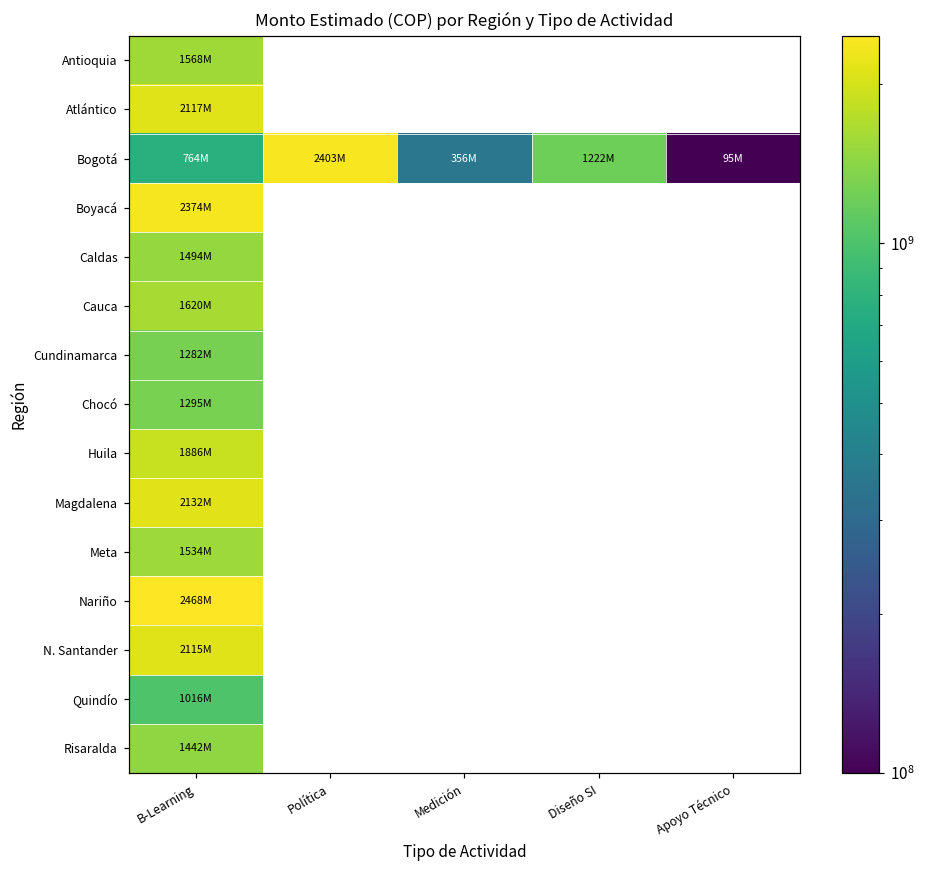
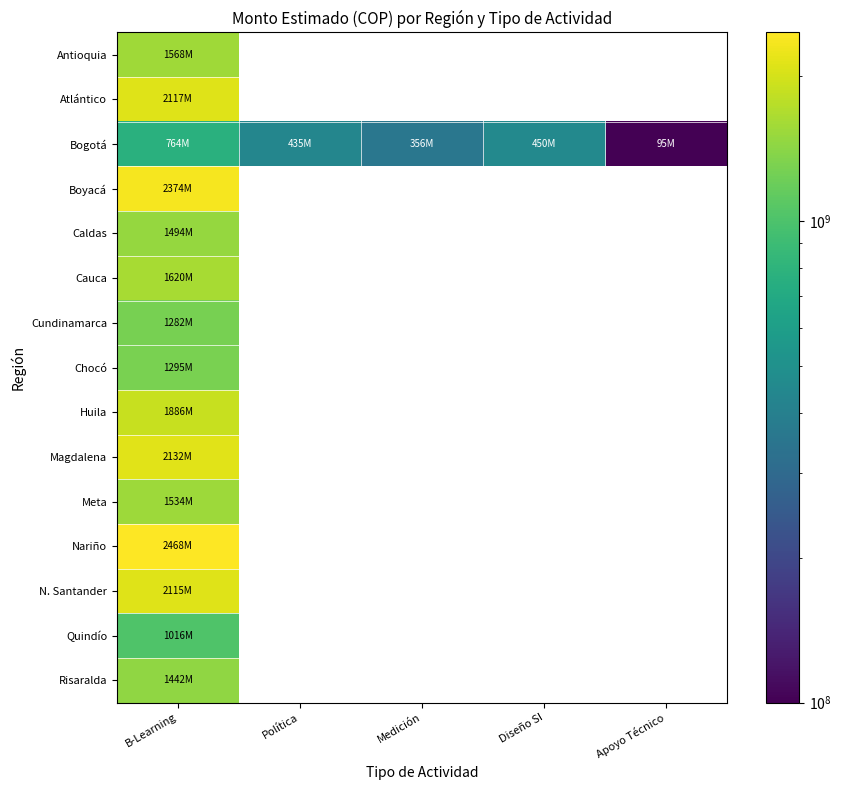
  {
    "Antioquia": {
      "B-Learning": "1568M"
    },
    "Atlántico": {
      "B-Learning": "2117M"
    },
    "Bogotá": {
      "B-Learning": "764M",
-     "Política": "2403M",
+     "Política": "435M",
      "Medición": "356M",
-     "Diseño SI": "1222M",
+     "Diseño SI": "450M",
      "Apoyo Técnico": "95M"
    },
    "Boyacá": {
      "B-Learning": "2374M"
    },
    "Caldas": {
      "B-Learning": "1494M"
    },
    "Cauca": {
      "B-Learning": "1620M"
    },
    "Cundinamarca": {
      "B-Learning": "1282M"
    },
    "Chocó": {
      "B-Learning": "1295M"
    },
    "Huila": {
      "B-Learning": "1886M"
    },
    "Magdalena": {
      "B-Learning": "2132M"
    },
    "Meta": {
      "B-Learning": "1534M"
    },
    "Nariño": {
      "B-Learning": "2468M"
    },
    "N. Santander": {
      "B-Learning": "2115M"
    },
    "Quindío": {
      "B-Learning": "1016M"
    },
    "Risaralda": {
      "B-Learning": "1442M"
    }
  }
